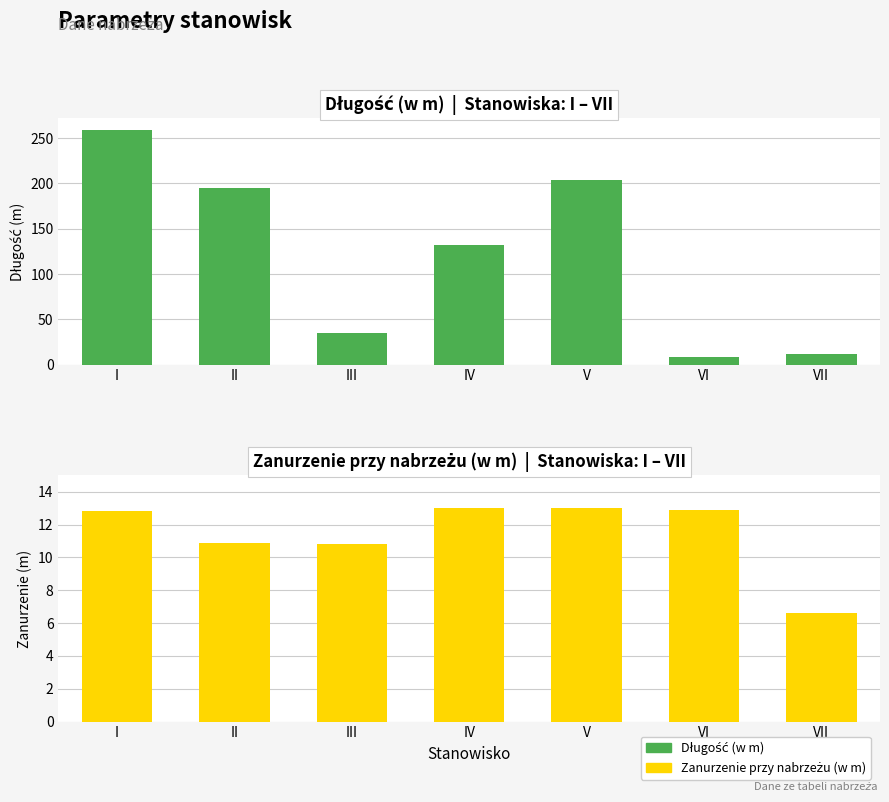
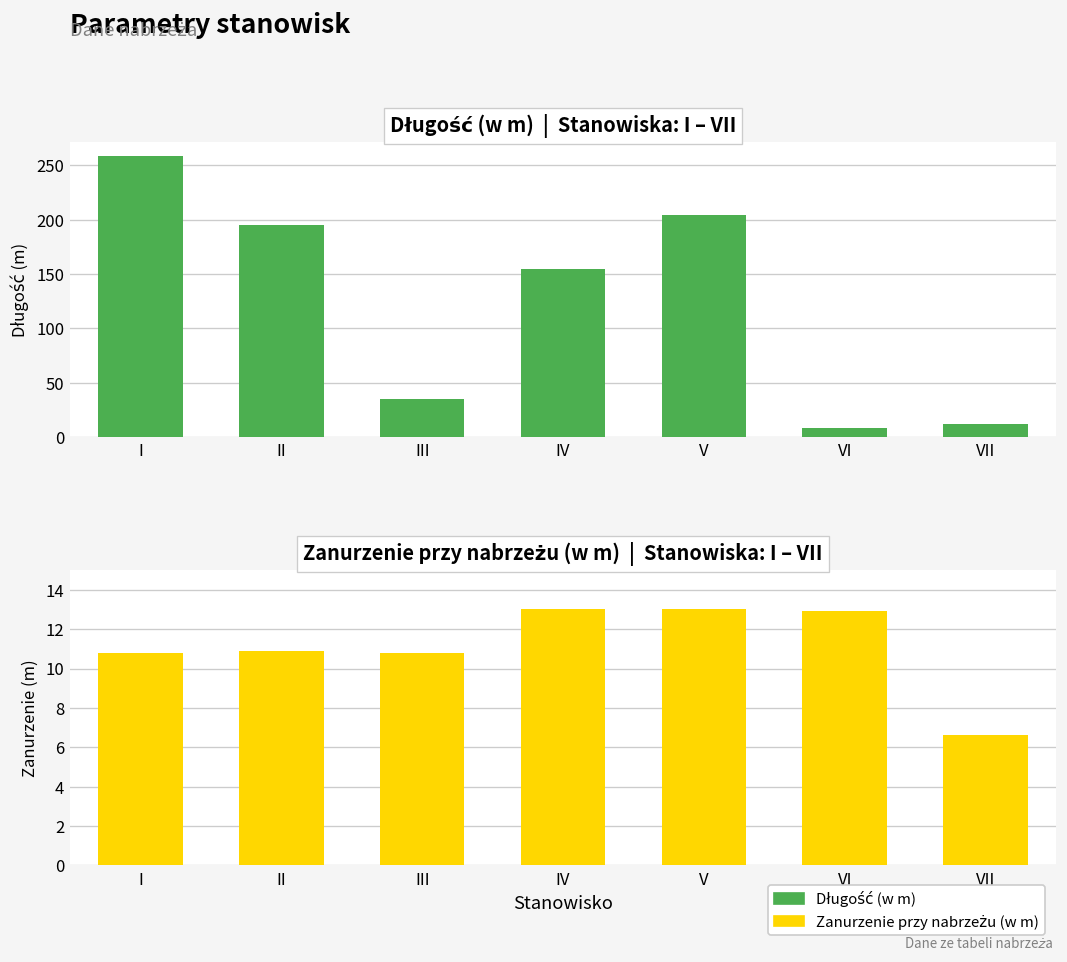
  {
    "Długość (w m) | Stanowiska: I – VII": {
      "I": 260,
      "II": 200,
      "III": 40,
-     "IV": 130,
+     "IV": 160,
      "V": 200,
      "VI": 10,
      "VII": 10
    },
    "Zanurzenie przy nabrzeżu (w m) | Stanowiska: I – VII": {
-     "I": 12.8,
+     "I": 10.8,
      "II": 10.9,
      "III": 10.8,
      "IV": 13.0,
      "V": 13.0,
      "VI": 12.9,
      "VII": 6.6
    }
  }
